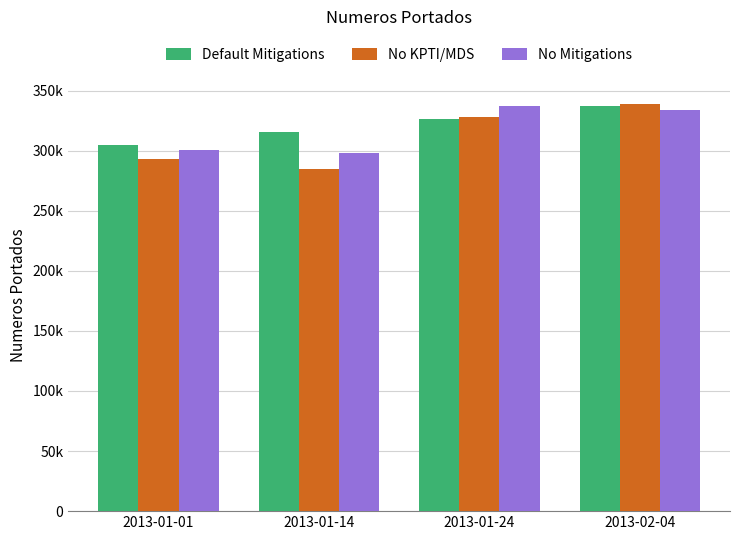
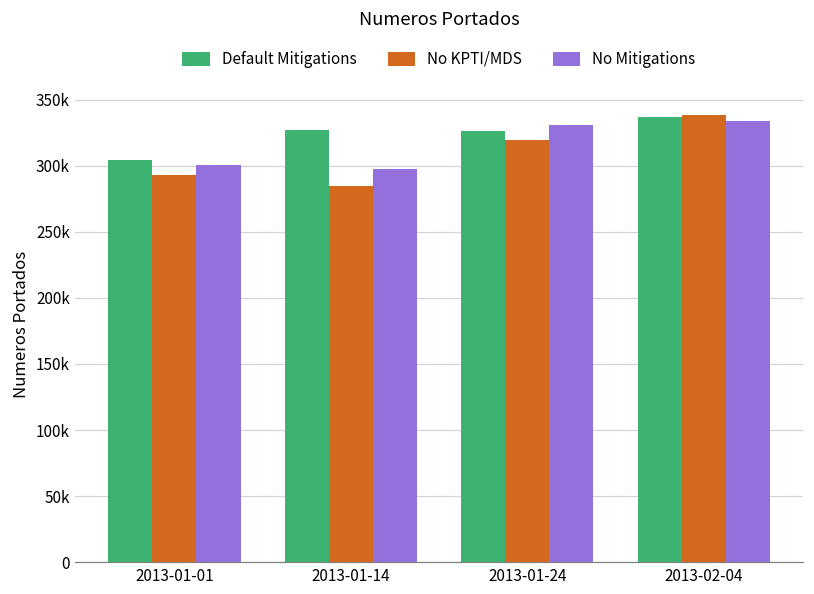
  {
    "Default Mitigations": {
      "2013-01-01": 305000,
-     "2013-01-14": 316000,
+     "2013-01-14": 327000,
      "2013-01-24": 326000,
      "2013-02-04": 337000
    },
    "No KPTI/MDS": {
      "2013-01-01": 293000,
      "2013-01-14": 285000,
-     "2013-01-24": 328000,
+     "2013-01-24": 320000,
      "2013-02-04": 339000
    },
    "No Mitigations": {
      "2013-01-01": 300000,
      "2013-01-14": 298000,
-     "2013-01-24": 337000,
+     "2013-01-24": 331000,
      "2013-02-04": 334000
    }
  }
